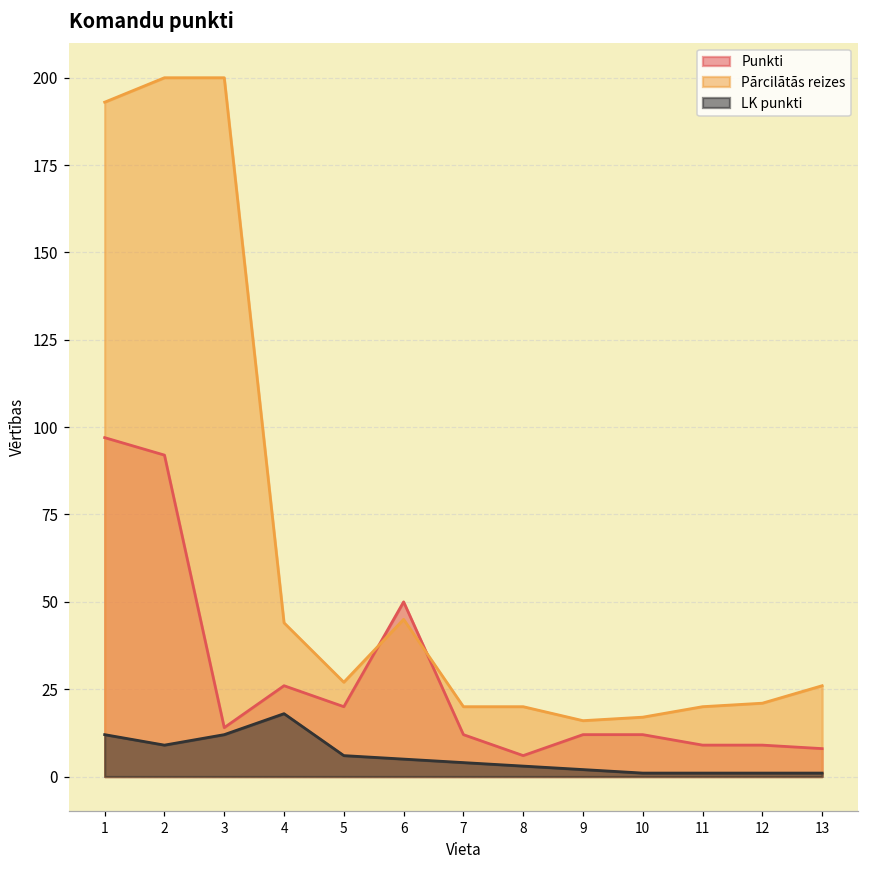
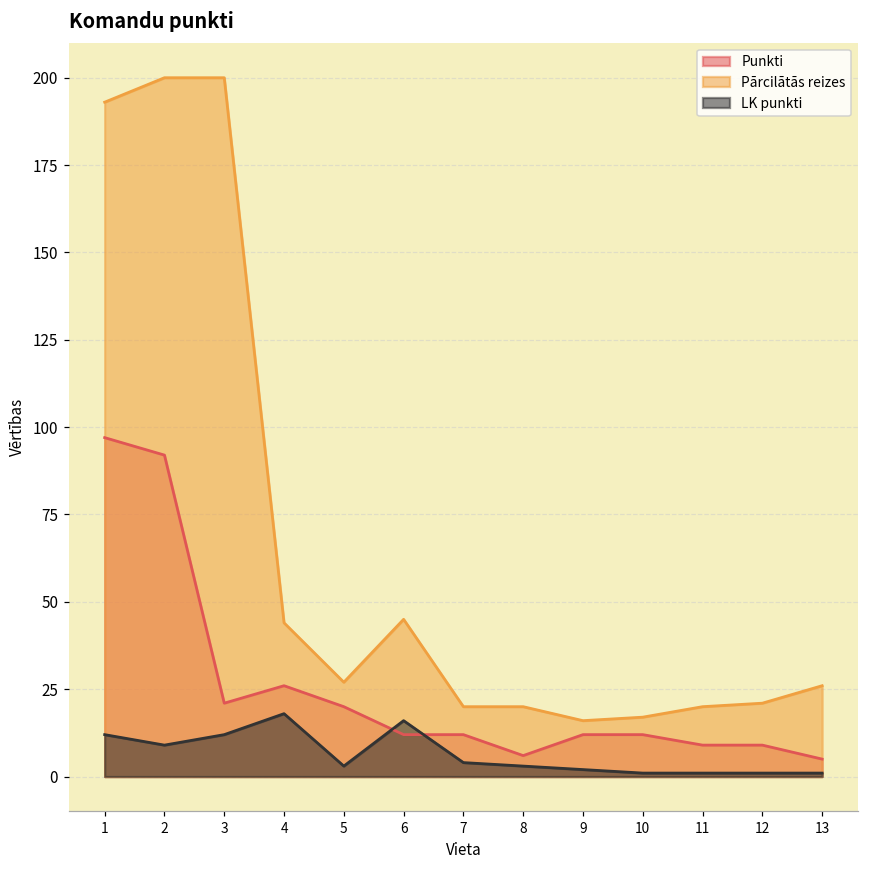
  {
    "Punkti": {
      "1": 97,
      "2": 92,
-     "3": 14,
+     "3": 21,
      "4": 26,
      "5": 20,
-     "6": 50,
+     "6": 12,
      "7": 12,
      "8": 6,
      "9": 12,
      "10": 12,
      "11": 9,
      "12": 9,
-     "13": 8
+     "13": 5
    },
    "Pārcilātās reizes": {
      "1": 193,
      "2": 200,
      "3": 200,
      "4": 44,
      "5": 27,
      "6": 45,
      "7": 20,
      "8": 20,
      "9": 16,
      "10": 17,
      "11": 20,
      "12": 21,
      "13": 26
    },
    "LK punkti": {
      "1": 12,
      "2": 9,
      "3": 12,
      "4": 18,
-     "5": 6,
-     "6": 5,
+     "5": 3,
+     "6": 16,
      "7": 4,
      "8": 3,
      "9": 2,
      "10": 1,
      "11": 1,
      "12": 1,
      "13": 1
    }
  }
